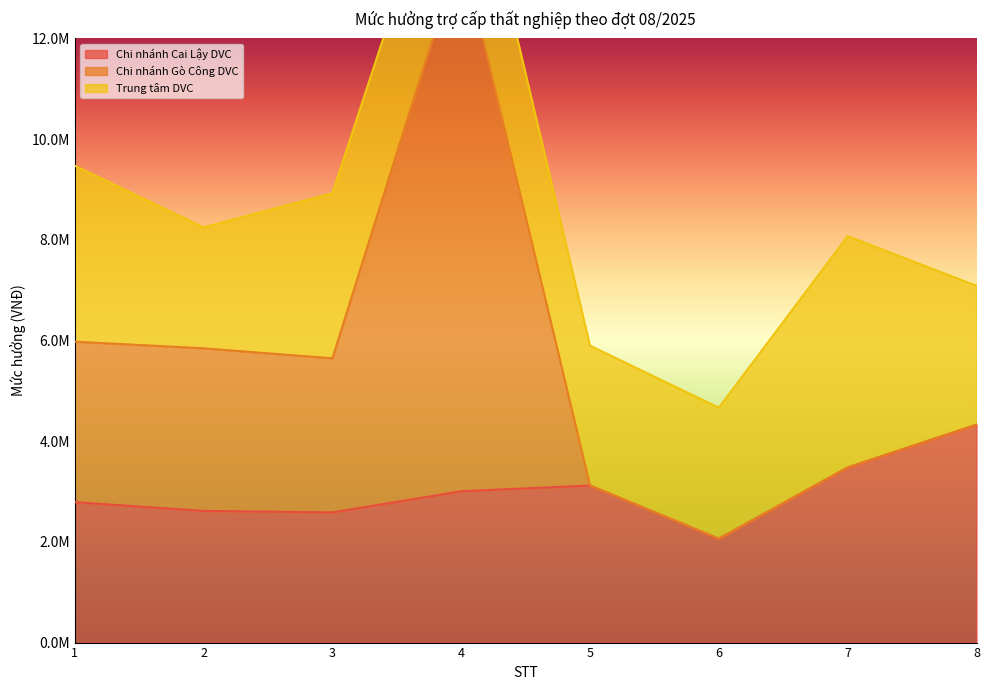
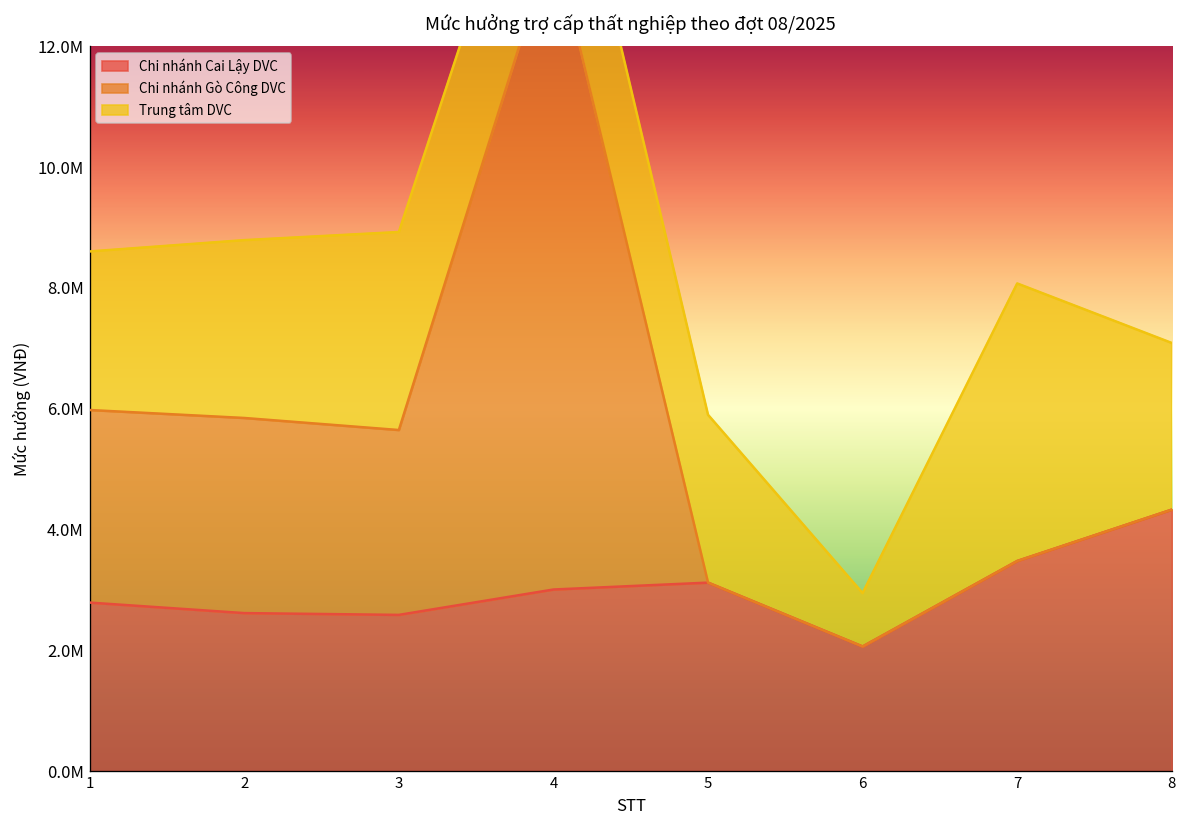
  {
    "Trung tâm DVC": {
-     "1": 3500000,
-     "2": 2400000,
+     "1": 2600000,
+     "2": 2900000,
      "3": 3300000,
      "5": 2800000,
-     "6": 2600000,
+     "6": 900000,
      "7": 4600000,
      "8": 2800000
    }
  }
